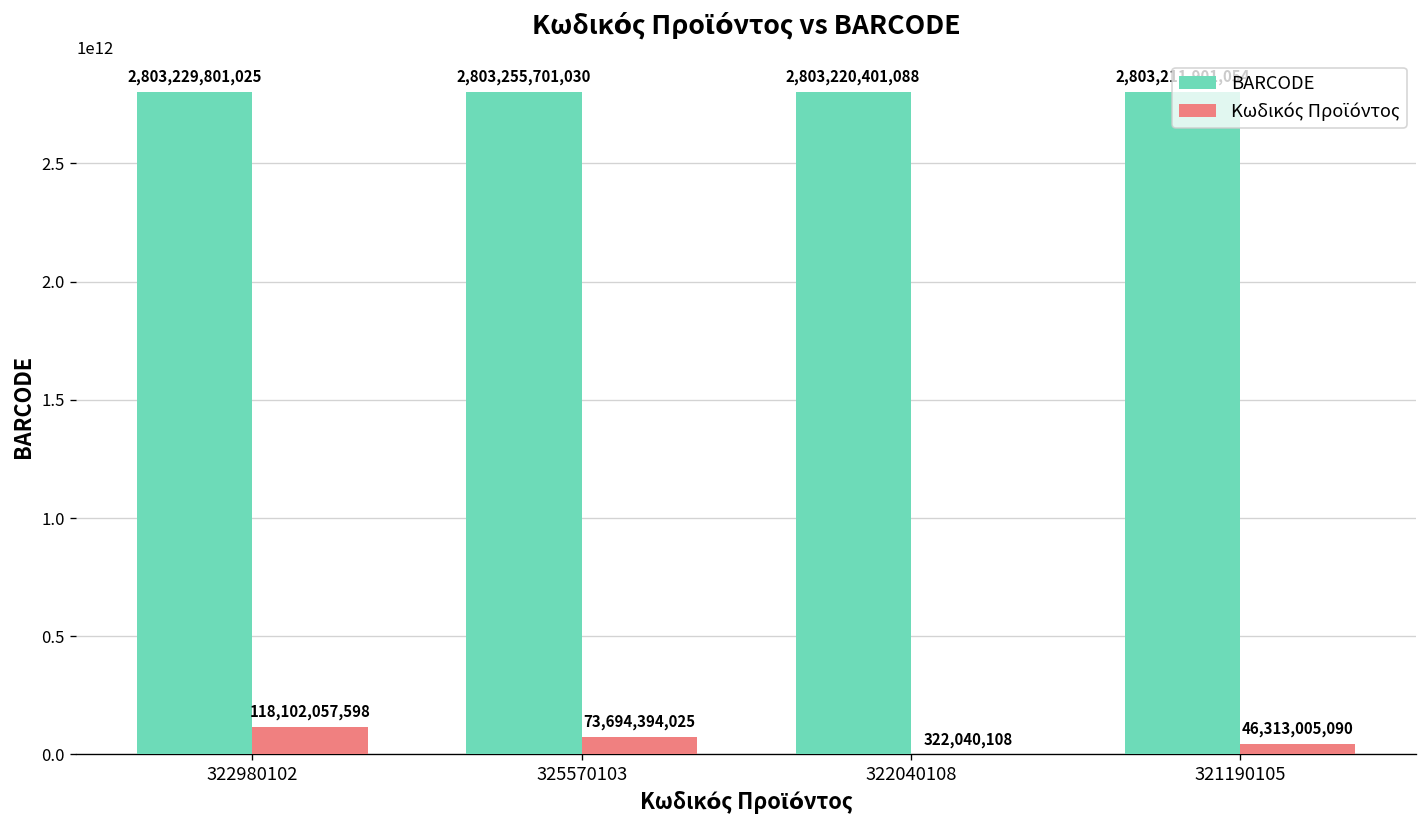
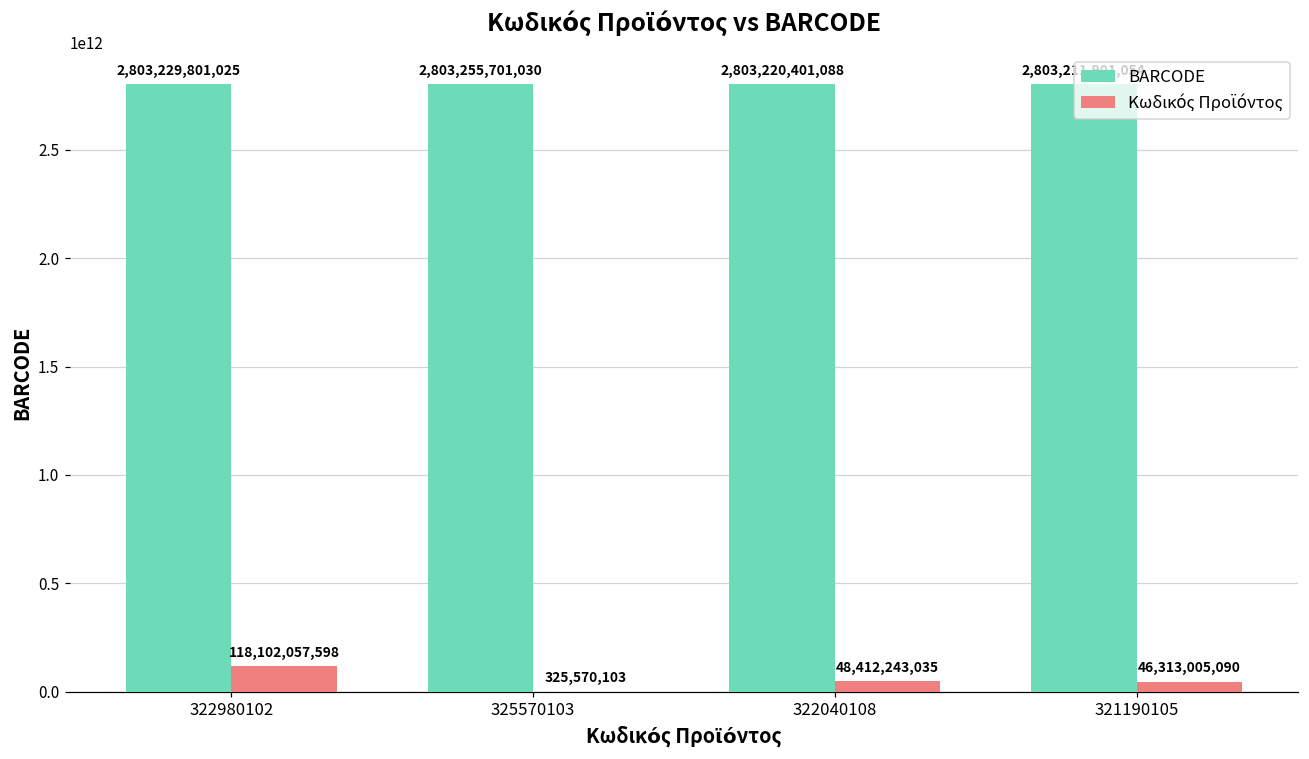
  {
    "BARCODE": {
      "322980102": "2,803,229,801,025",
      "325570103": "2,803,255,701,030",
      "322040108": "2,803,220,401,088"
    },
    "Κωδικός Προϊόντος": {
      "322980102": "118,102,057,598",
-     "325570103": "73,694,394,025",
-     "322040108": "322,040,108",
+     "325570103": "325,570,103",
+     "322040108": "48,412,243,035",
      "321190105": "46,313,005,090"
    }
  }
